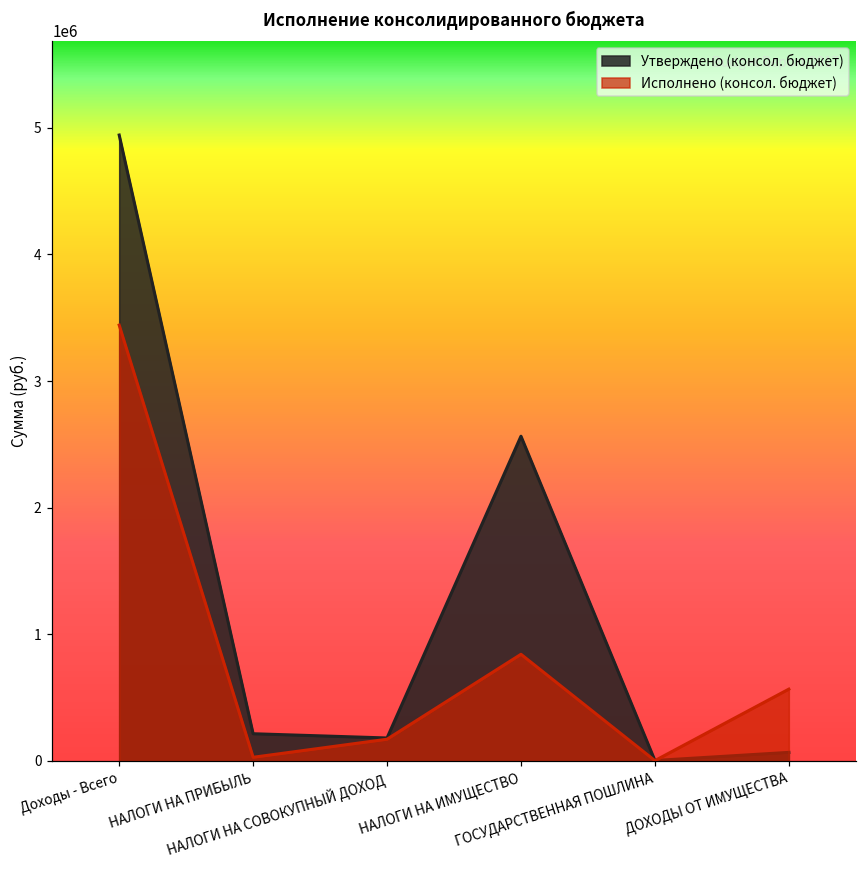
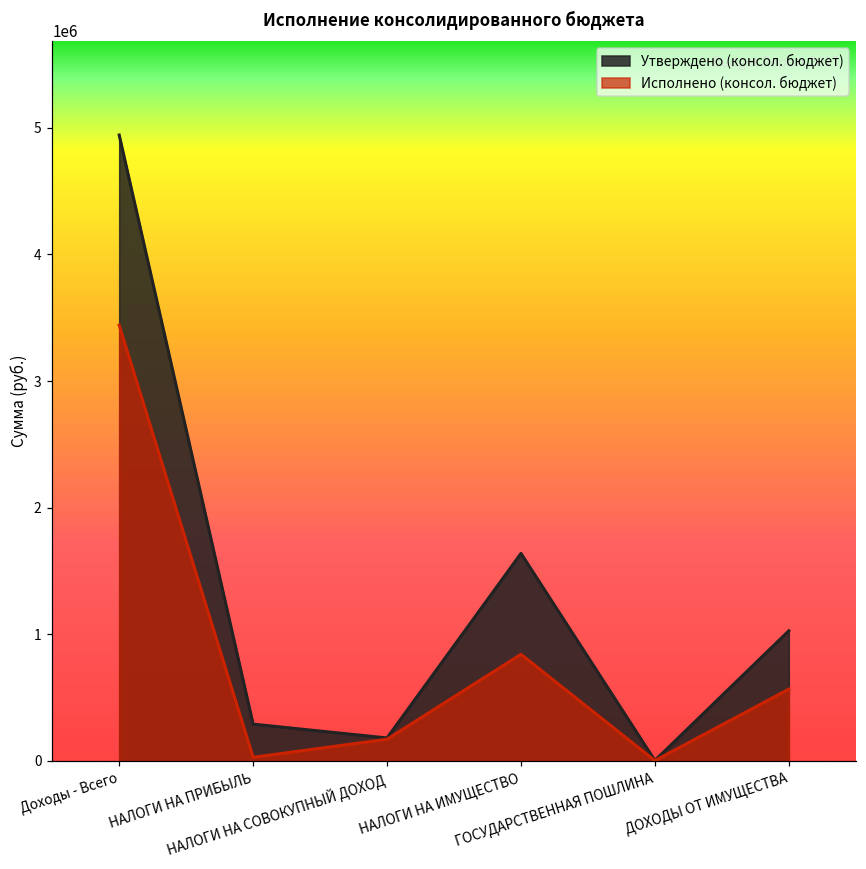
  {
    "Утверждено (консол. бюджет)": {
      "Доходы - Всего": 4940000,
-     "НАЛОГИ НА ПРИБЫЛЬ": 210000,
-     "НАЛОГИ НА ИМУЩЕСТВО": 2560000,
-     "ДОХОДЫ ОТ ИМУЩЕСТВА": 70000
+     "НАЛОГИ НА ПРИБЫЛЬ": 290000,
+     "НАЛОГИ НА ИМУЩЕСТВО": 1640000,
+     "ДОХОДЫ ОТ ИМУЩЕСТВА": 1030000
    },
    "Исполнено (консол. бюджет)": {
      "Доходы - Всего": 3440000,
      "НАЛОГИ НА ПРИБЫЛЬ": 30000,
      "НАЛОГИ НА ИМУЩЕСТВО": 840000,
      "ДОХОДЫ ОТ ИМУЩЕСТВА": 570000
    }
  }
